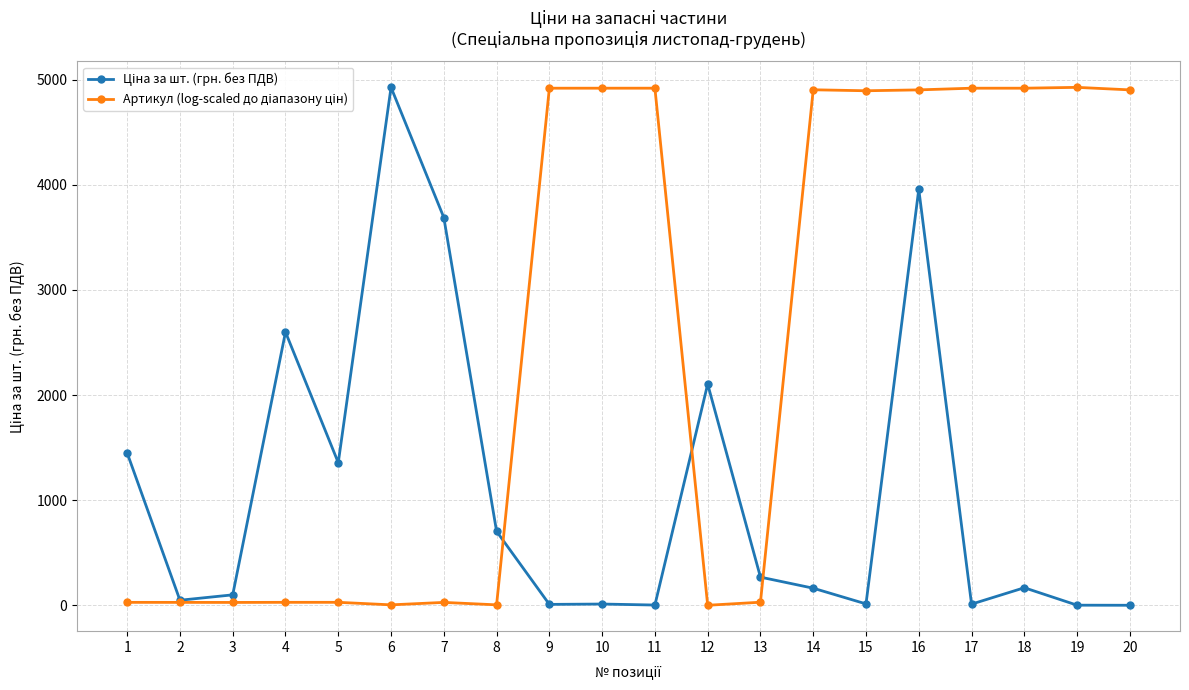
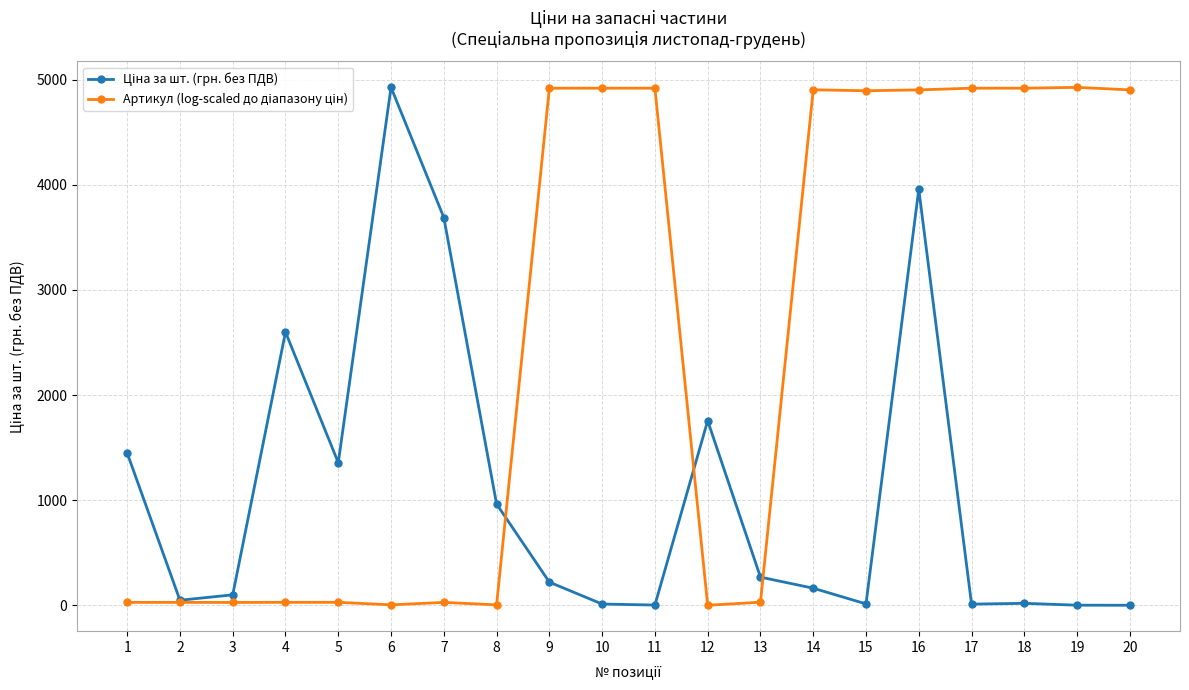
  {
    "Ціна за шт. (грн. без ПДВ)": {
      "1": 1450,
      "3": 100,
      "4": 2600,
      "5": 1360,
      "6": 4930,
      "7": 3690,
-     "8": 700,
-     "9": 10,
+     "8": 960,
+     "9": 220,
      "10": 10,
      "11": 0,
-     "12": 2110,
+     "12": 1760,
      "13": 270,
      "14": 160,
      "15": 10,
      "16": 3960,
      "17": 10,
-     "18": 170,
+     "18": 20,
      "19": 0,
      "20": 0
    },
    "Артикул (log-scaled до діапазону цін)": {
      "1": 30,
      "3": 30,
      "4": 30,
      "5": 30,
      "6": 10,
      "7": 30,
      "8": 10,
      "9": 4920,
      "10": 4920,
      "11": 4920,
      "12": 0,
      "13": 30,
      "14": 4900,
      "15": 4890,
      "16": 4900,
      "17": 4920,
      "18": 4920,
      "19": 4930,
      "20": 4900
    }
  }
